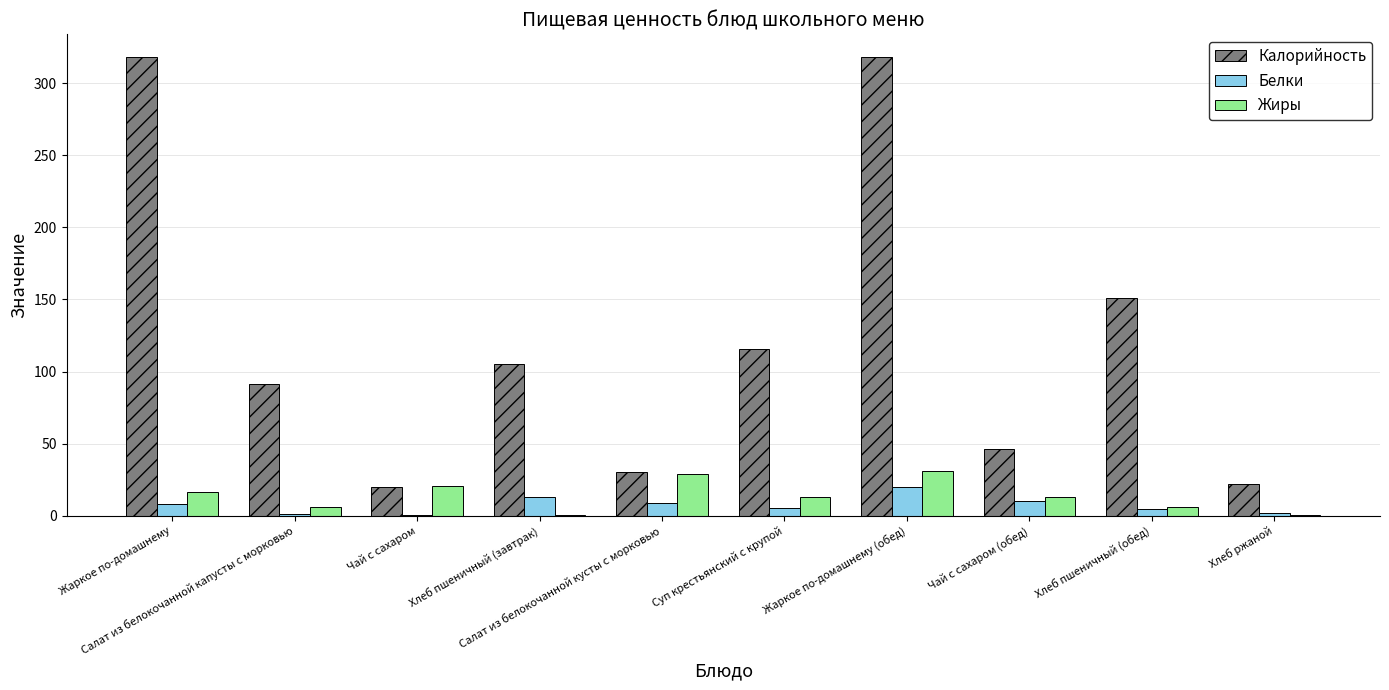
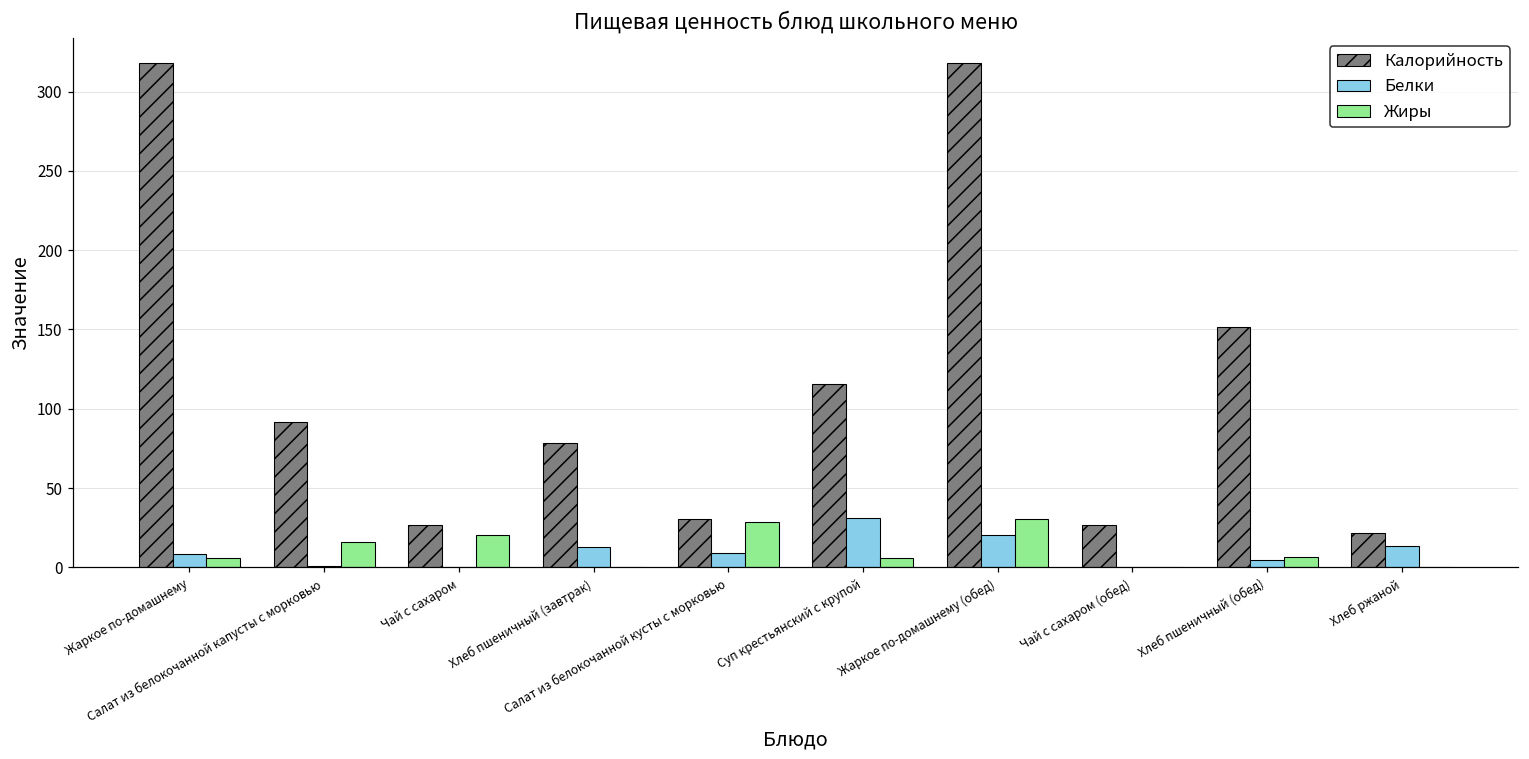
  {
    "Калорийность": {
      "Жаркое по-домашнему": 318,
      "Салат из белокочанной капусты с морковью": 92,
-     "Чай с сахаром": 20,
-     "Хлеб пшеничный (завтрак)": 106,
+     "Чай с сахаром": 27,
+     "Хлеб пшеничный (завтрак)": 78,
      "Салат из белокочанной кусты с морковью": 30,
      "Суп крестьянский с крупой": 116,
      "Жаркое по-домашнему (обед)": 318,
-     "Чай с сахаром (обед)": 47,
+     "Чай с сахаром (обед)": 27,
      "Хлеб пшеничный (обед)": 151,
      "Хлеб ржаной": 22
    },
    "Белки": {
      "Жаркое по-домашнему": 8,
      "Хлеб пшеничный (завтрак)": 13,
      "Салат из белокочанной кусты с морковью": 9,
-     "Суп крестьянский с крупой": 5,
+     "Суп крестьянский с крупой": 31,
      "Жаркое по-домашнему (обед)": 20,
-     "Чай с сахаром (обед)": 10,
+     "Чай с сахаром (обед)": 0,
      "Хлеб пшеничный (обед)": 5,
-     "Хлеб ржаной": 2
+     "Хлеб ржаной": 14
    },
    "Жиры": {
-     "Жаркое по-домашнему": 17,
-     "Салат из белокочанной капусты с морковью": 6,
+     "Жаркое по-домашнему": 6,
+     "Салат из белокочанной капусты с морковью": 16,
      "Чай с сахаром": 21,
      "Салат из белокочанной кусты с морковью": 29,
-     "Суп крестьянский с крупой": 13,
+     "Суп крестьянский с крупой": 6,
      "Жаркое по-домашнему (обед)": 31,
-     "Чай с сахаром (обед)": 13,
+     "Чай с сахаром (обед)": 0,
      "Хлеб пшеничный (обед)": 6
    }
  }
